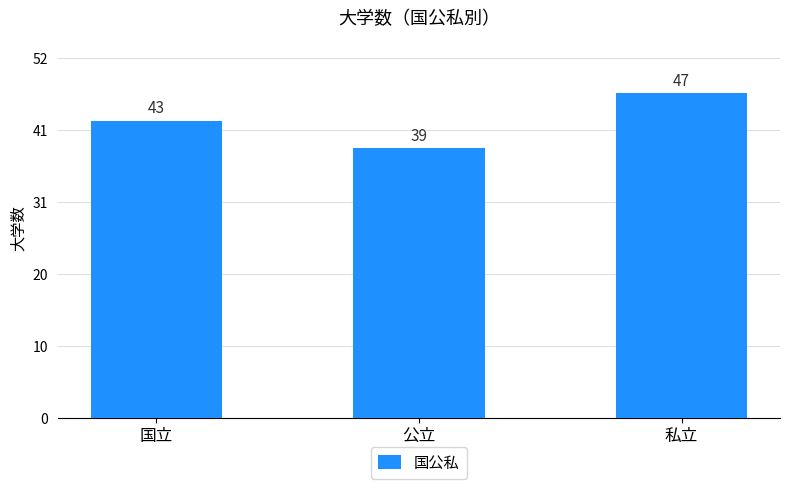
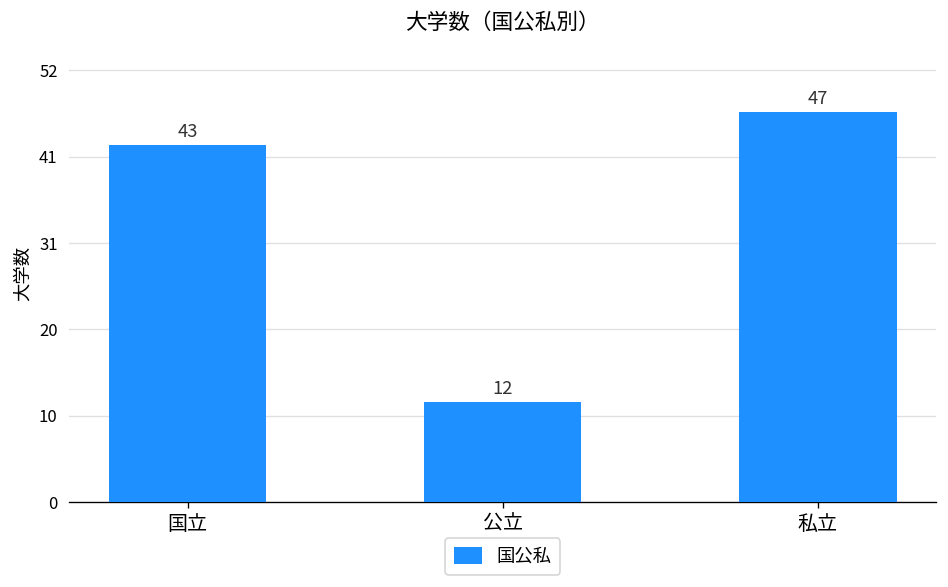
  {
    "国立": 43,
-   "公立": 39,
+   "公立": 12,
    "私立": 47
  }
